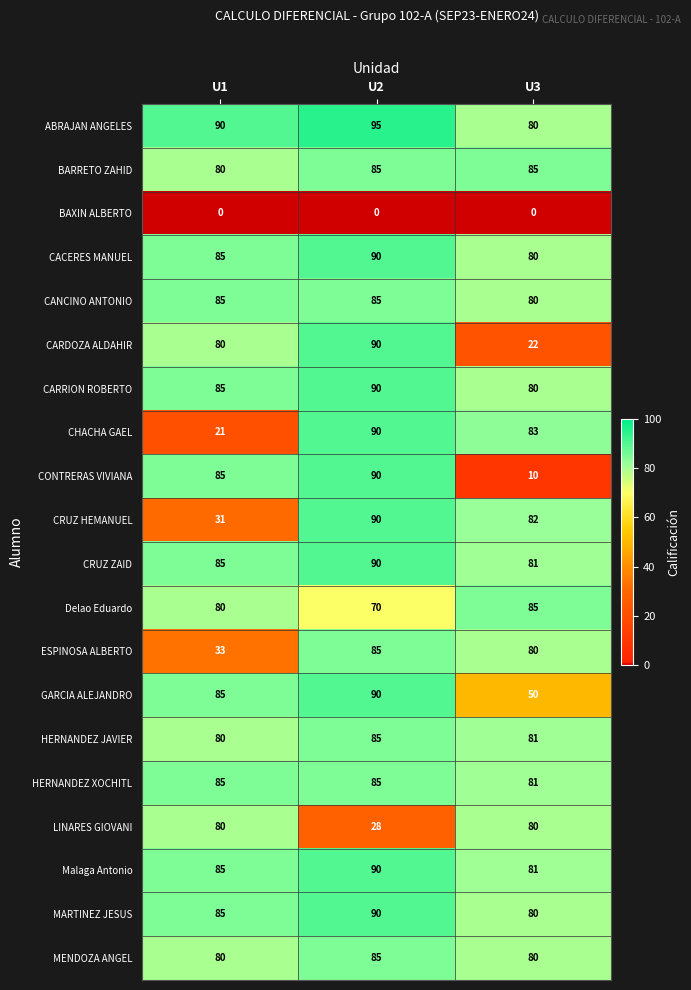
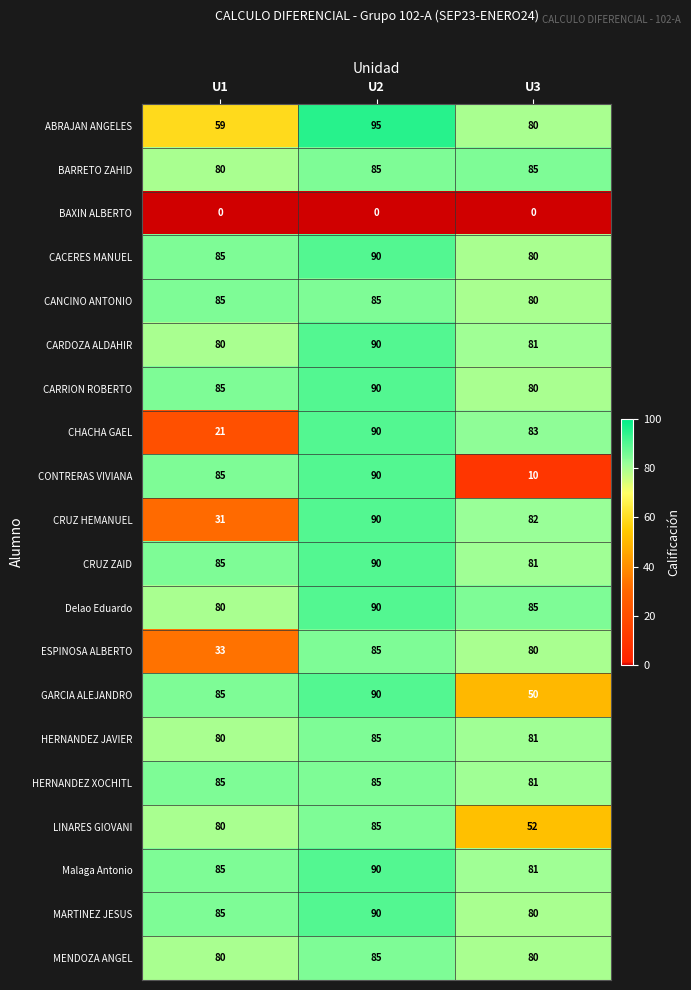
  {
    "ABRAJAN ANGELES": {
-     "U1": 90,
+     "U1": 59,
      "U2": 95,
      "U3": 80
    },
    "BARRETO ZAHID": {
      "U1": 80,
      "U2": 85,
      "U3": 85
    },
    "BAXIN ALBERTO": {
      "U1": 0,
      "U2": 0,
      "U3": 0
    },
    "CACERES MANUEL": {
      "U1": 85,
      "U2": 90,
      "U3": 80
    },
    "CANCINO ANTONIO": {
      "U1": 85,
      "U2": 85,
      "U3": 80
    },
    "CARDOZA ALDAHIR": {
      "U1": 80,
      "U2": 90,
-     "U3": 22
+     "U3": 81
    },
    "CARRION ROBERTO": {
      "U1": 85,
      "U2": 90,
      "U3": 80
    },
    "CHACHA GAEL": {
      "U1": 21,
      "U2": 90,
      "U3": 83
    },
    "CONTRERAS VIVIANA": {
      "U1": 85,
      "U2": 90,
      "U3": 10
    },
    "CRUZ HEMANUEL": {
      "U1": 31,
      "U2": 90,
      "U3": 82
    },
    "CRUZ ZAID": {
      "U1": 85,
      "U2": 90,
      "U3": 81
    },
    "Delao Eduardo": {
      "U1": 80,
-     "U2": 70,
+     "U2": 90,
      "U3": 85
    },
    "ESPINOSA ALBERTO": {
      "U1": 33,
      "U2": 85,
      "U3": 80
    },
    "GARCIA ALEJANDRO": {
      "U1": 85,
      "U2": 90,
      "U3": 50
    },
    "HERNANDEZ JAVIER": {
      "U1": 80,
      "U2": 85,
      "U3": 81
    },
    "HERNANDEZ XOCHITL": {
      "U1": 85,
      "U2": 85,
      "U3": 81
    },
    "LINARES GIOVANI": {
      "U1": 80,
-     "U2": 28,
-     "U3": 80
+     "U2": 85,
+     "U3": 52
    },
    "Malaga Antonio": {
      "U1": 85,
      "U2": 90,
      "U3": 81
    },
    "MARTINEZ JESUS": {
      "U1": 85,
      "U2": 90,
      "U3": 80
    },
    "MENDOZA ANGEL": {
      "U1": 80,
      "U2": 85,
      "U3": 80
    }
  }
